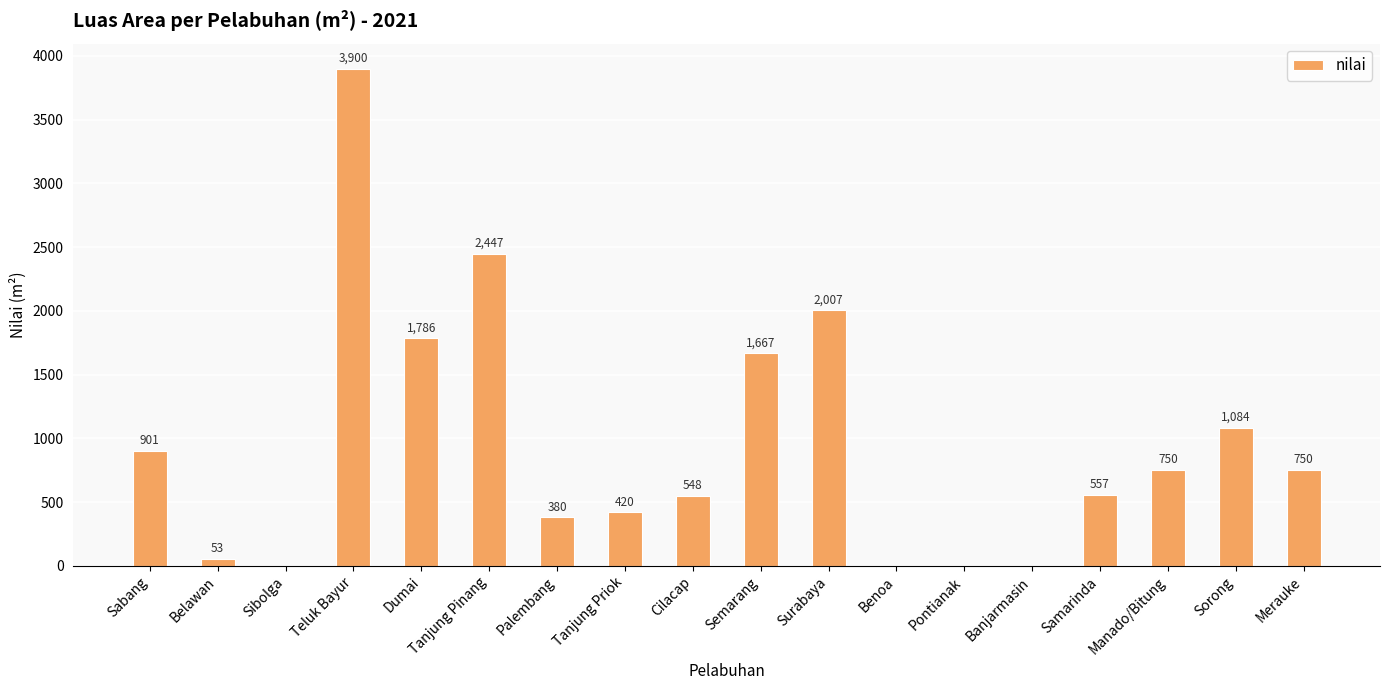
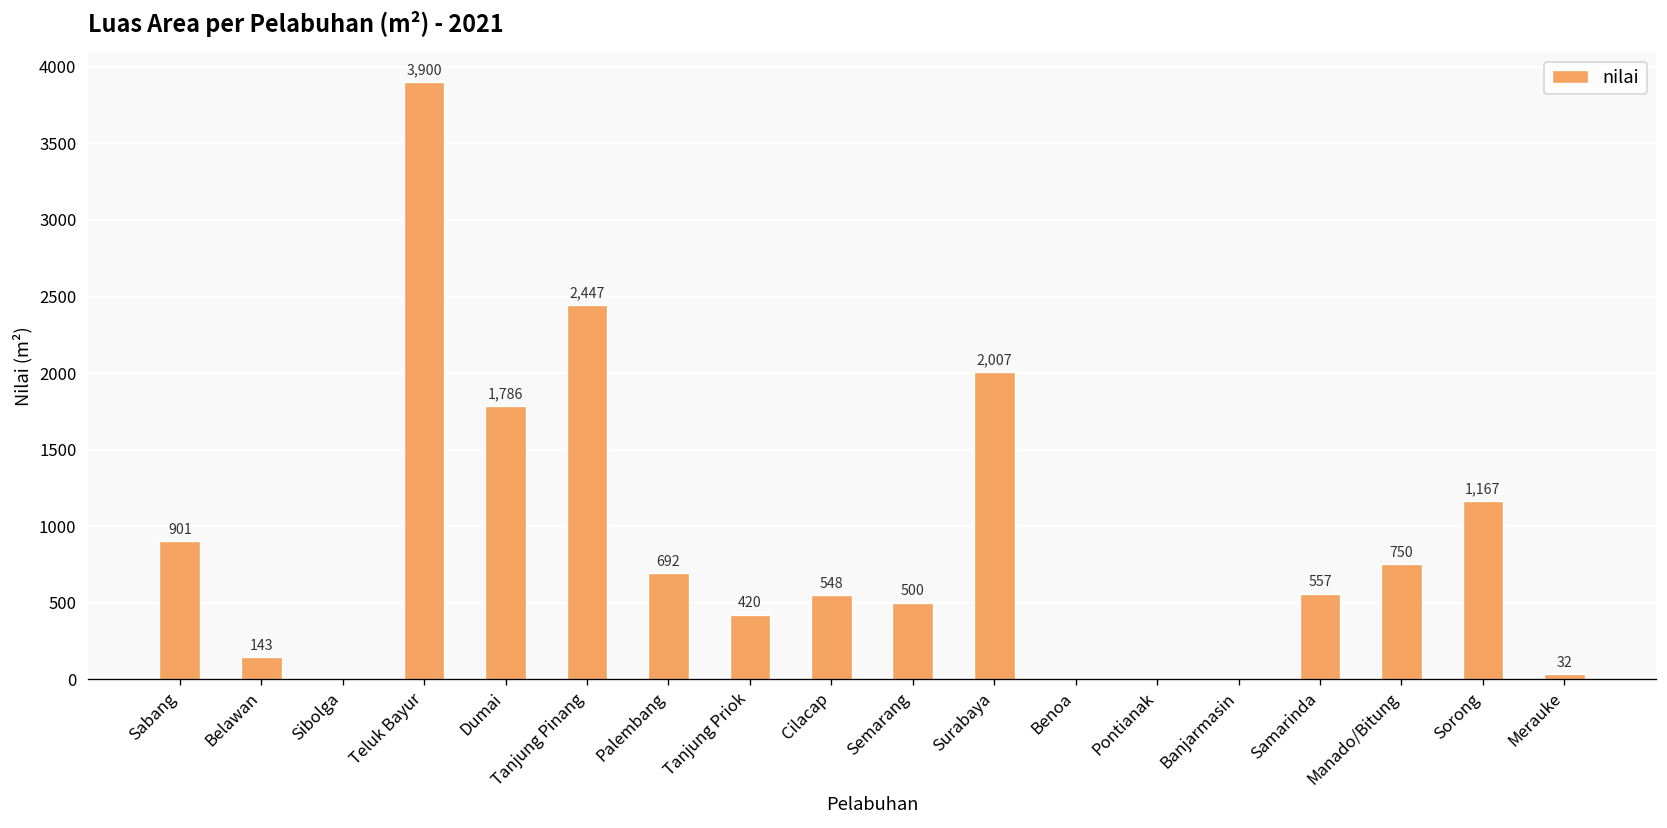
  {
    "Sabang": "901",
-   "Belawan": "53",
+   "Belawan": "143",
    "Teluk Bayur": "3,900",
    "Dumai": "1,786",
    "Tanjung Pinang": "2,447",
-   "Palembang": "380",
+   "Palembang": "692",
    "Tanjung Priok": "420",
    "Cilacap": "548",
-   "Semarang": "1,667",
+   "Semarang": "500",
    "Surabaya": "2,007",
    "Samarinda": "557",
    "Manado/Bitung": "750",
-   "Sorong": "1,084",
-   "Merauke": "750"
+   "Sorong": "1,167",
+   "Merauke": "32"
  }
